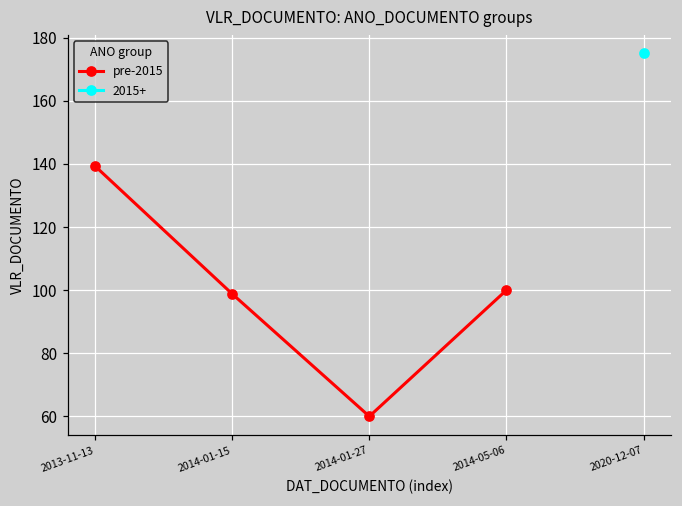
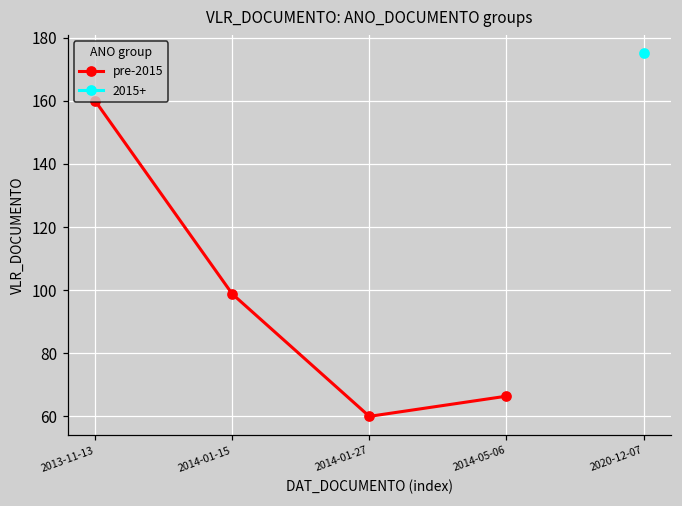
  {
    "pre-2015": {
-     "2013-11-13": 139,
+     "2013-11-13": 160,
      "2014-01-15": 99,
      "2014-01-27": 60,
-     "2014-05-06": 100
+     "2014-05-06": 66
    },
    "2015+": {
      "2020-12-07": 175
    }
  }
